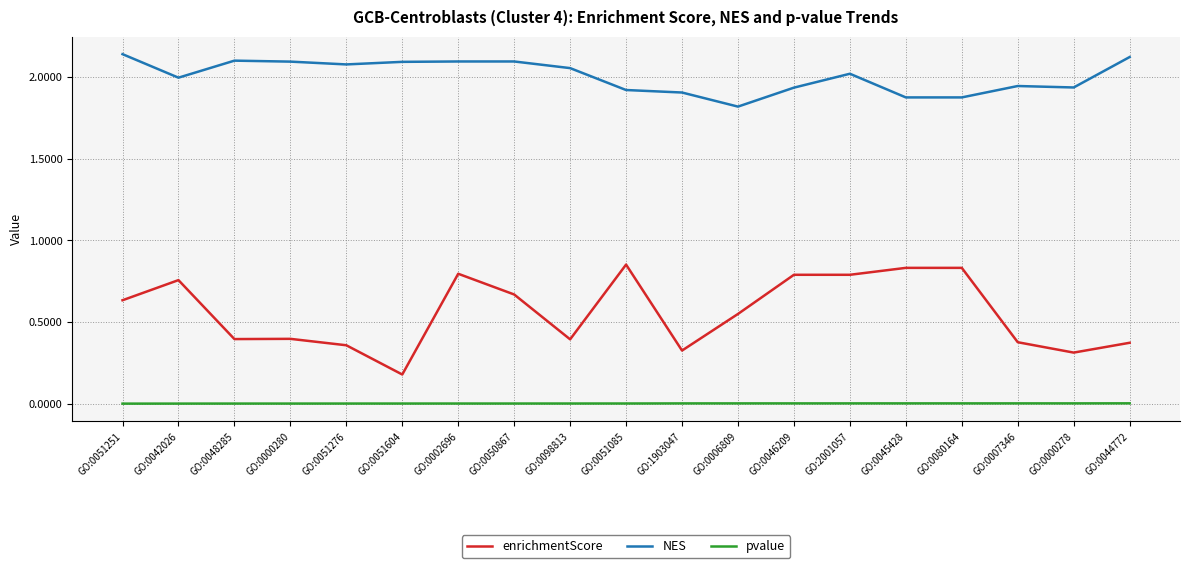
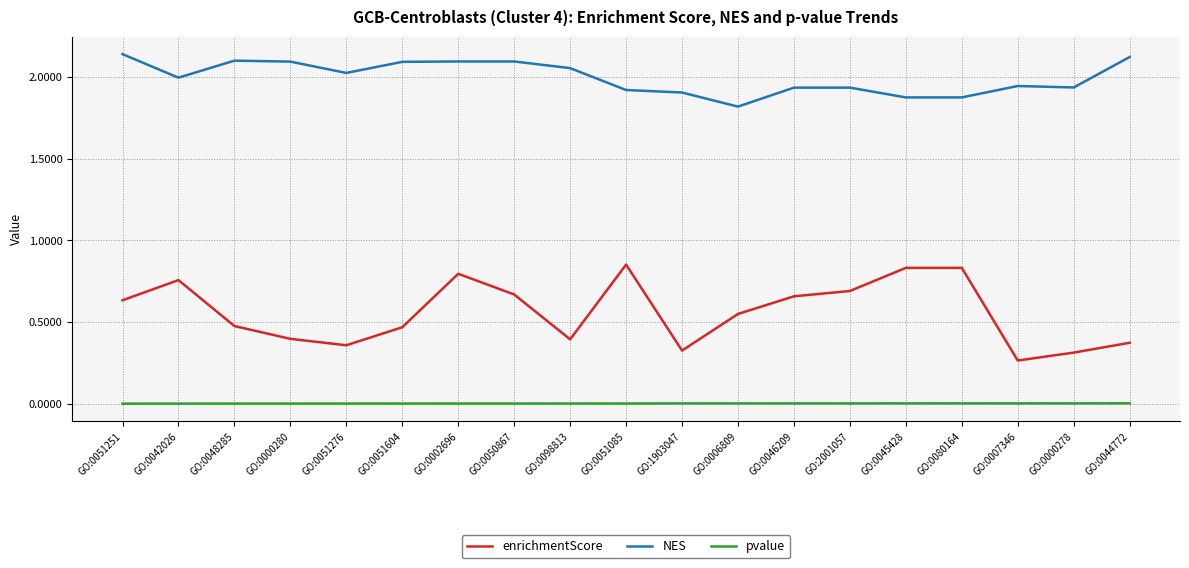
  {
    "enrichmentScore": {
      "GO:0051251": 0.63,
      "GO:0042026": 0.76,
-     "GO:0048285": 0.40,
+     "GO:0048285": 0.48,
      "GO:0000280": 0.40,
      "GO:0051276": 0.36,
-     "GO:0051604": 0.18,
+     "GO:0051604": 0.47,
      "GO:0002696": 0.80,
      "GO:0050867": 0.67,
      "GO:0098813": 0.39,
      "GO:0051085": 0.85,
      "GO:1903047": 0.33,
      "GO:0006809": 0.55,
-     "GO:0046209": 0.79,
-     "GO:2001057": 0.79,
+     "GO:0046209": 0.66,
+     "GO:2001057": 0.69,
      "GO:0045428": 0.83,
      "GO:0080164": 0.83,
-     "GO:0007346": 0.38,
+     "GO:0007346": 0.26,
      "GO:0000278": 0.31,
      "GO:0044772": 0.37
    },
    "NES": {
      "GO:0051251": 2.14,
      "GO:0042026": 2.00,
      "GO:0048285": 2.10,
      "GO:0000280": 2.10,
-     "GO:0051276": 2.08,
+     "GO:0051276": 2.03,
      "GO:0051604": 2.09,
      "GO:0002696": 2.10,
      "GO:0050867": 2.10,
      "GO:0098813": 2.06,
      "GO:0051085": 1.92,
      "GO:1903047": 1.91,
      "GO:0006809": 1.82,
      "GO:0046209": 1.94,
-     "GO:2001057": 2.02,
+     "GO:2001057": 1.94,
      "GO:0045428": 1.88,
      "GO:0080164": 1.88,
      "GO:0007346": 1.95,
      "GO:0000278": 1.94,
      "GO:0044772": 2.12
    },
    "pvalue": {
      "GO:0051251": 0.00,
      "GO:0042026": 0.00,
      "GO:0048285": 0.00,
      "GO:0000280": 0.00,
      "GO:0051276": 0.00,
      "GO:0051604": 0.00,
      "GO:0002696": 0.00,
      "GO:0050867": 0.00,
      "GO:0098813": 0.00,
      "GO:0051085": 0.00,
      "GO:1903047": 0.00,
      "GO:0006809": 0.00,
      "GO:0046209": 0.00,
      "GO:2001057": 0.00,
      "GO:0045428": 0.00,
      "GO:0080164": 0.00,
      "GO:0007346": 0.00,
      "GO:0000278": 0.00,
      "GO:0044772": 0.00
    }
  }
